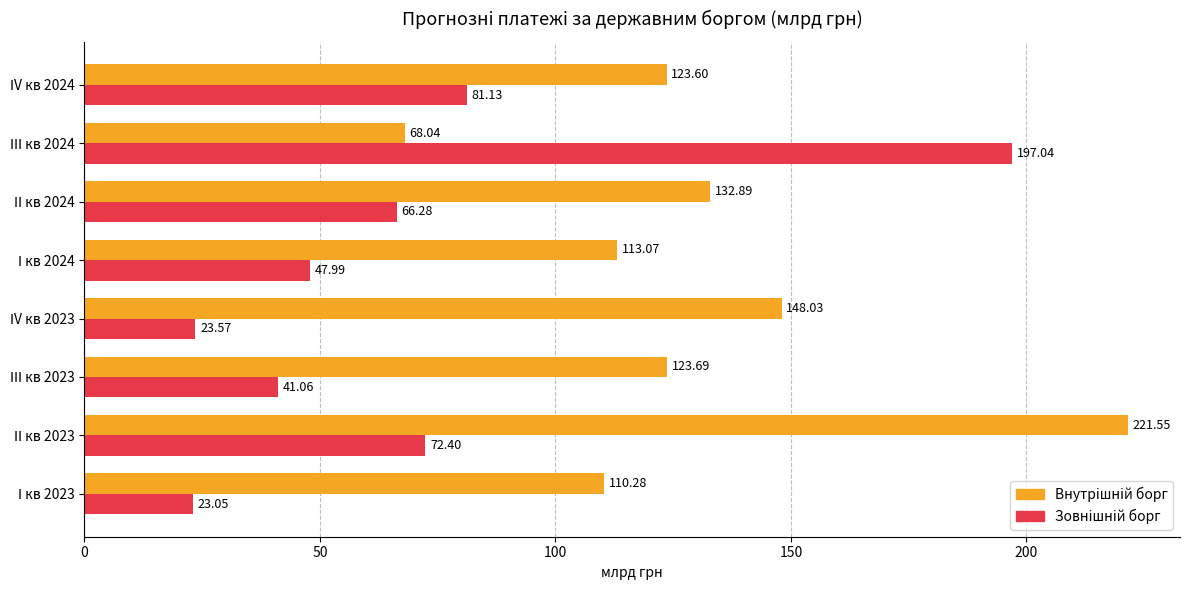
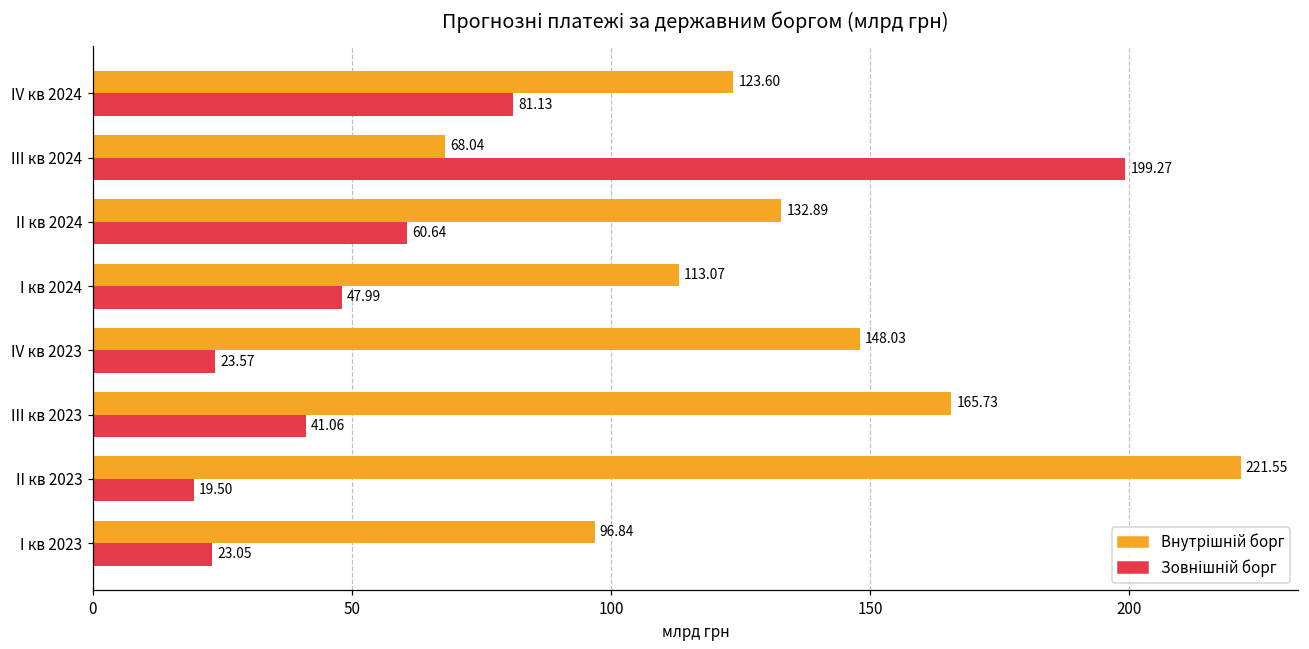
  {
    "Внутрішній борг": {
      "ІV кв 2024": 123.60,
      "ІІІ кв 2024": 68.04,
      "ІІ кв 2024": 132.89,
      "І кв 2024": 113.07,
      "ІV кв 2023": 148.03,
-     "ІІІ кв 2023": 123.69,
+     "ІІІ кв 2023": 165.73,
      "ІІ кв 2023": 221.55,
-     "І кв 2023": 110.28
+     "І кв 2023": 96.84
    },
    "Зовнішній борг": {
      "ІV кв 2024": 81.13,
-     "ІІІ кв 2024": 197.04,
-     "ІІ кв 2024": 66.28,
+     "ІІІ кв 2024": 199.27,
+     "ІІ кв 2024": 60.64,
      "І кв 2024": 47.99,
      "ІV кв 2023": 23.57,
      "ІІІ кв 2023": 41.06,
-     "ІІ кв 2023": 72.40,
+     "ІІ кв 2023": 19.50,
      "І кв 2023": 23.05
    }
  }
